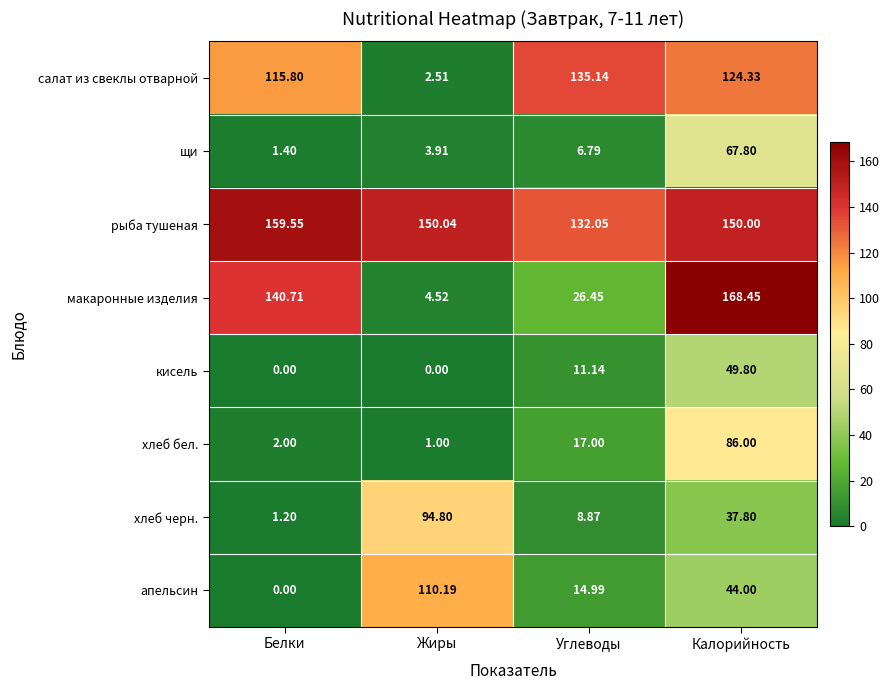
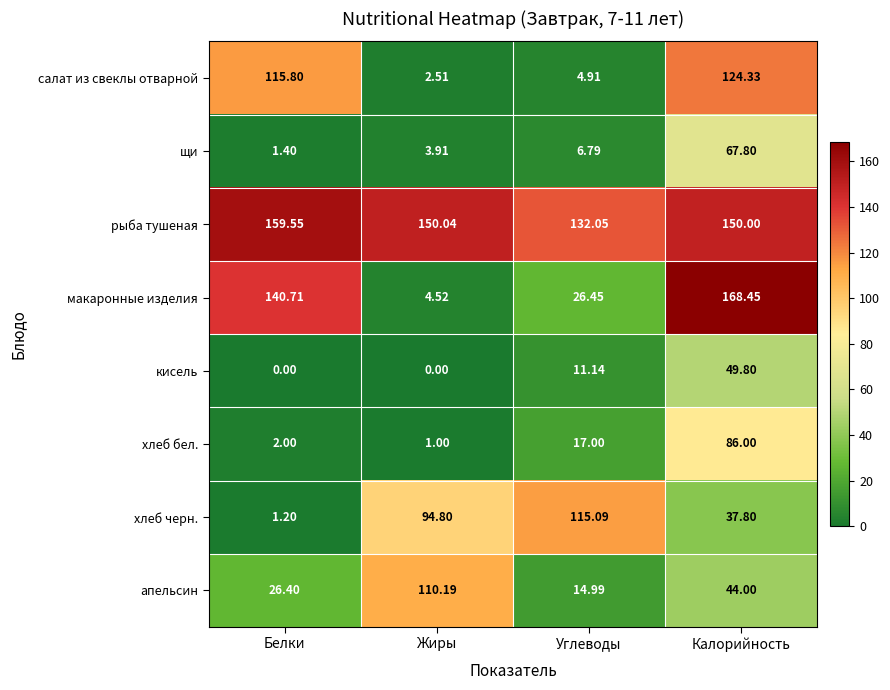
  {
    "салат из свеклы отварной": {
      "Белки": 115.80,
      "Жиры": 2.51,
-     "Углеводы": 135.14,
+     "Углеводы": 4.91,
      "Калорийность": 124.33
    },
    "щи": {
      "Белки": 1.40,
      "Жиры": 3.91,
      "Углеводы": 6.79,
      "Калорийность": 67.80
    },
    "рыба тушеная": {
      "Белки": 159.55,
      "Жиры": 150.04,
      "Углеводы": 132.05,
      "Калорийность": 150.00
    },
    "макаронные изделия": {
      "Белки": 140.71,
      "Жиры": 4.52,
      "Углеводы": 26.45,
      "Калорийность": 168.45
    },
    "кисель": {
      "Белки": 0.00,
      "Жиры": 0.00,
      "Углеводы": 11.14,
      "Калорийность": 49.80
    },
    "хлеб бел.": {
      "Белки": 2.00,
      "Жиры": 1.00,
      "Углеводы": 17.00,
      "Калорийность": 86.00
    },
    "хлеб черн.": {
      "Белки": 1.20,
      "Жиры": 94.80,
-     "Углеводы": 8.87,
+     "Углеводы": 115.09,
      "Калорийность": 37.80
    },
    "апельсин": {
-     "Белки": 0.00,
+     "Белки": 26.40,
      "Жиры": 110.19,
      "Углеводы": 14.99,
      "Калорийность": 44.00
    }
  }
